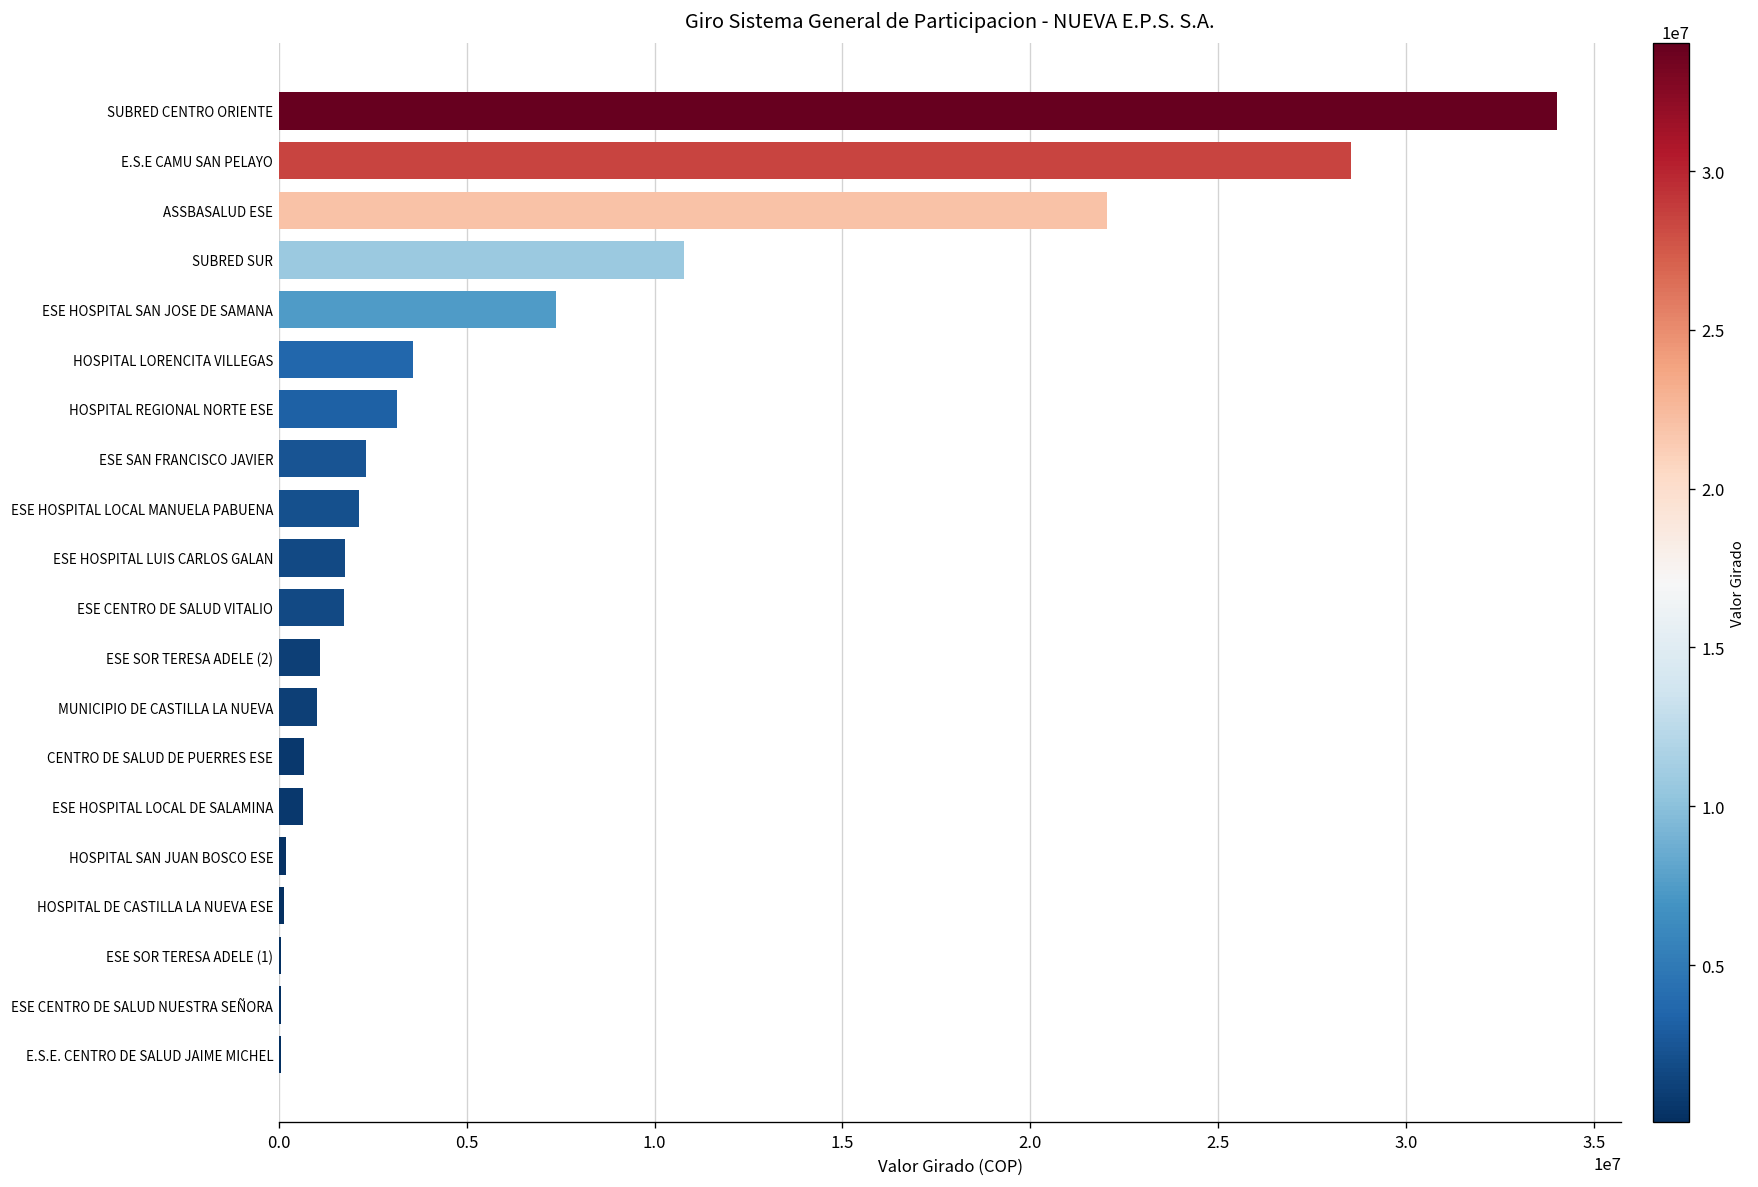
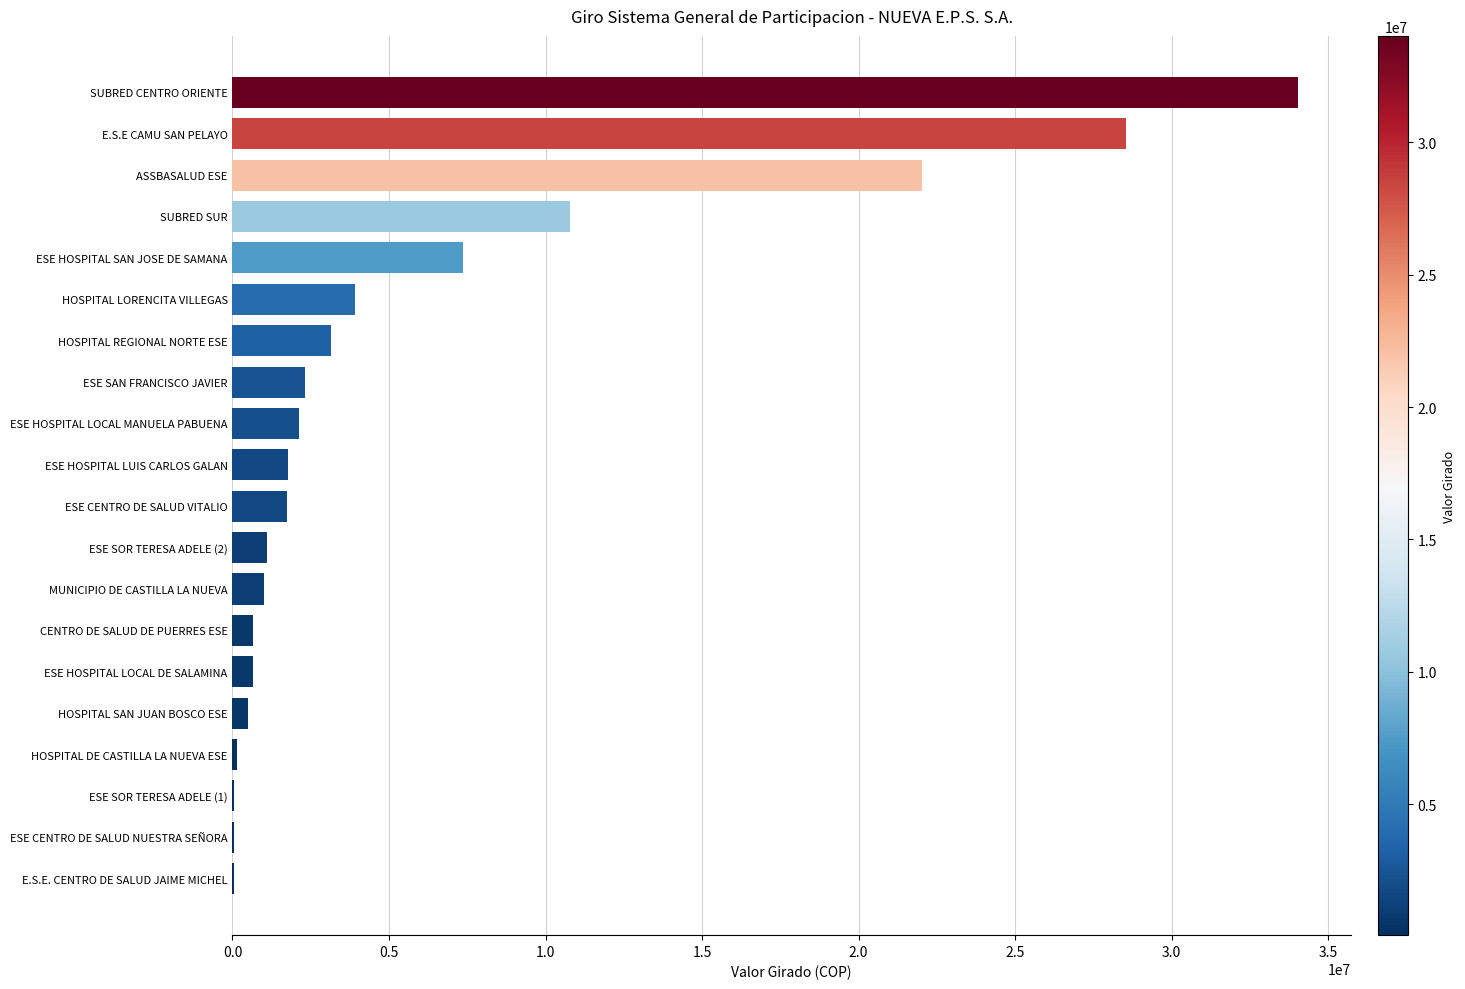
  {
    "SUBRED CENTRO ORIENTE": 34000000,
    "E.S.E CAMU SAN PELAYO": 28500000,
    "ASSBASALUD ESE": 22000000,
    "SUBRED SUR": 10800000,
    "ESE HOSPITAL SAN JOSE DE SAMANA": 7400000,
-   "HOSPITAL LORENCITA VILLEGAS": 3600000,
+   "HOSPITAL LORENCITA VILLEGAS": 3900000,
    "HOSPITAL REGIONAL NORTE ESE": 3100000,
    "ESE SAN FRANCISCO JAVIER": 2300000,
    "ESE HOSPITAL LOCAL MANUELA PABUENA": 2100000,
    "ESE HOSPITAL LUIS CARLOS GALAN": 1800000,
    "ESE CENTRO DE SALUD VITALIO": 1700000,
    "ESE SOR TERESA ADELE (2)": 1100000,
    "MUNICIPIO DE CASTILLA LA NUEVA": 1000000,
    "CENTRO DE SALUD DE PUERRES ESE": 700000,
    "ESE HOSPITAL LOCAL DE SALAMINA": 700000,
-   "HOSPITAL SAN JUAN BOSCO ESE": 200000,
+   "HOSPITAL SAN JUAN BOSCO ESE": 500000,
    "HOSPITAL DE CASTILLA LA NUEVA ESE": 100000
  }
